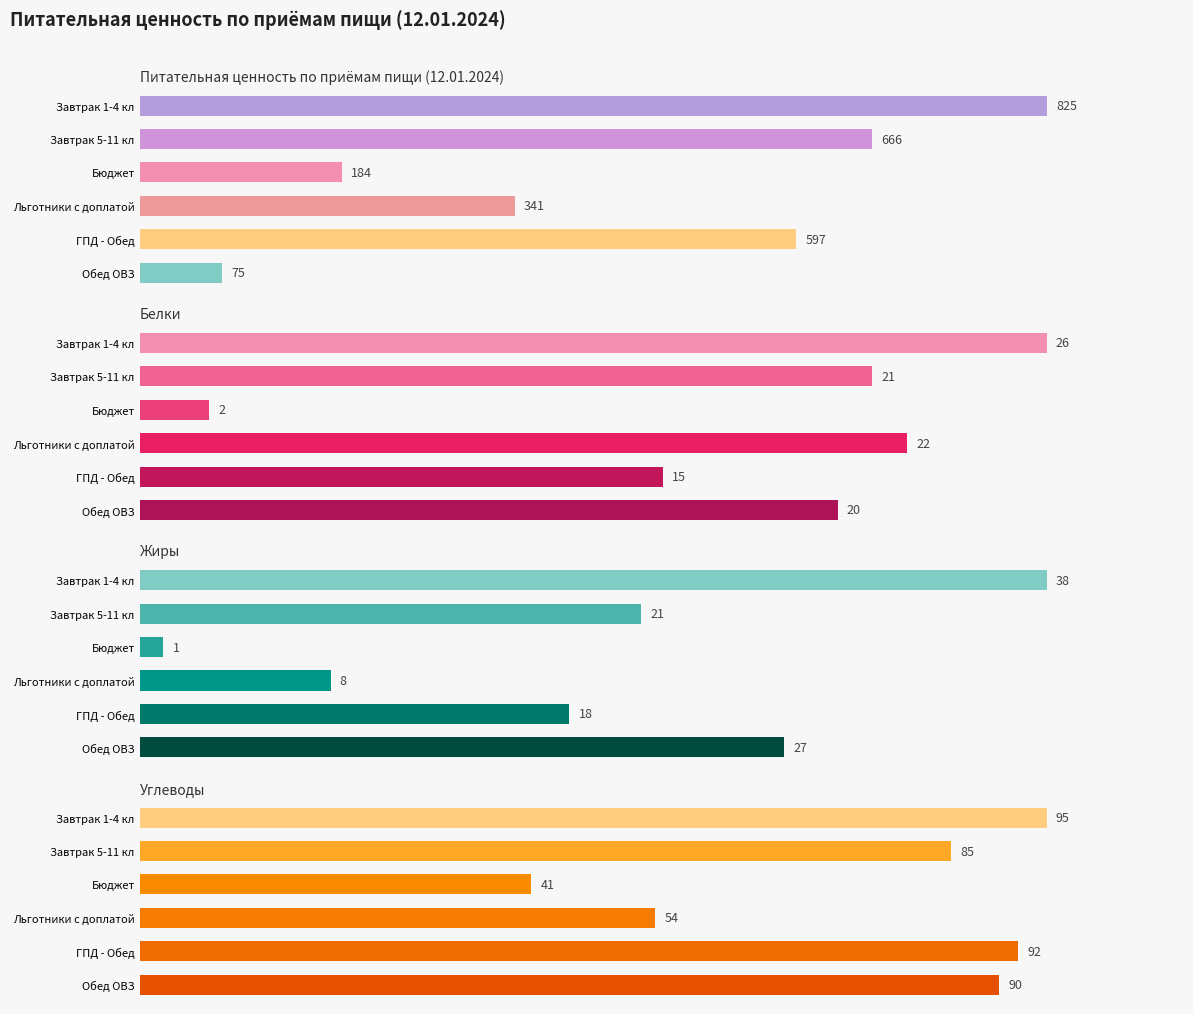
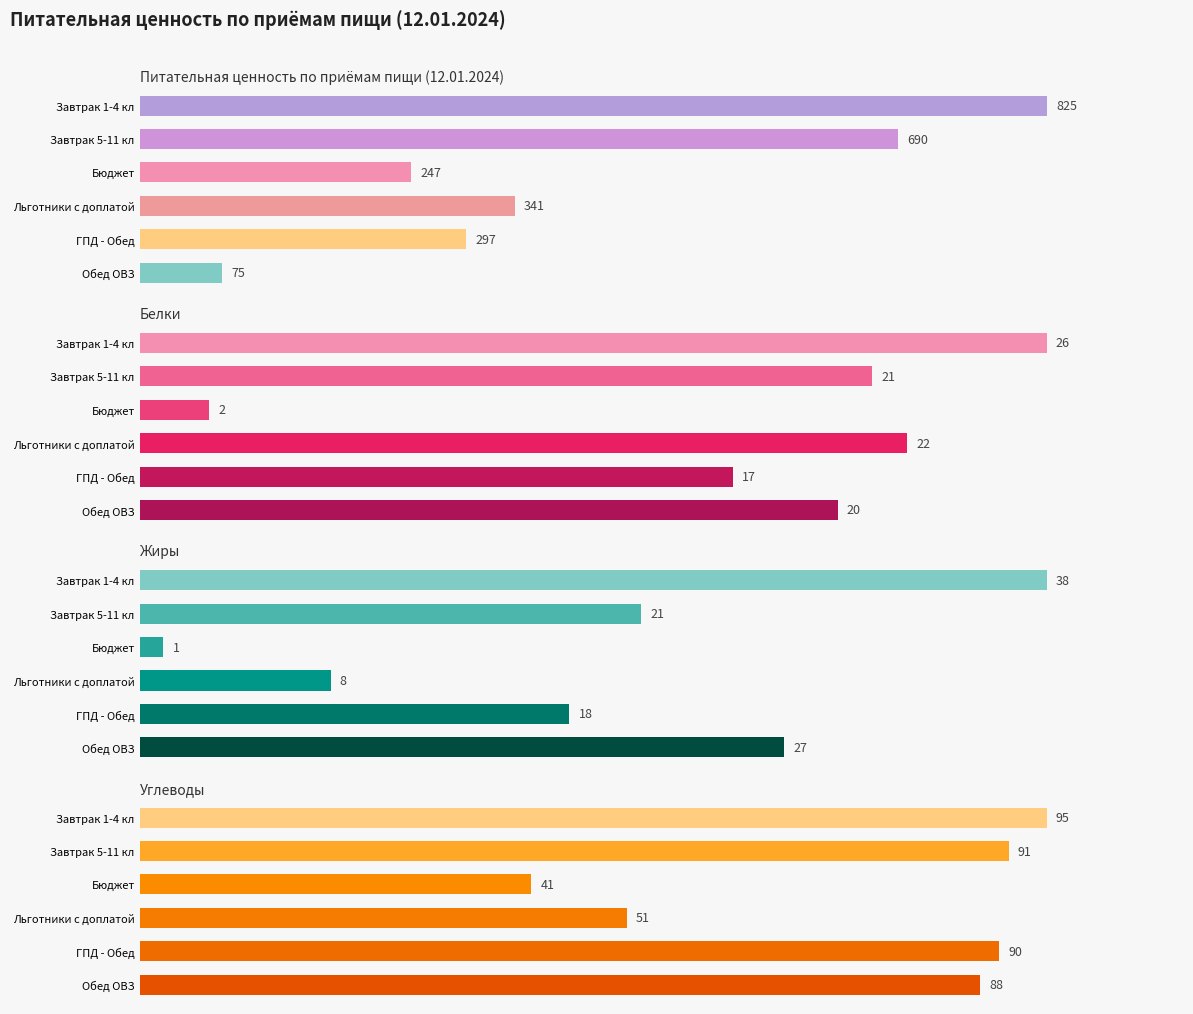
  {
    "Питательная ценность по приёмам пищи (12.01.2024)": {
      "Завтрак 1-4 кл": 825,
-     "Завтрак 5-11 кл": 666,
-     "Бюджет": 184,
+     "Завтрак 5-11 кл": 690,
+     "Бюджет": 247,
      "Льготники с доплатой": 341,
-     "ГПД - Обед": 597,
+     "ГПД - Обед": 297,
      "Обед ОВЗ": 75
    },
    "Белки": {
      "Завтрак 1-4 кл": 26,
      "Завтрак 5-11 кл": 21,
      "Бюджет": 2,
      "Льготники с доплатой": 22,
-     "ГПД - Обед": 15,
+     "ГПД - Обед": 17,
      "Обед ОВЗ": 20
    },
    "Жиры": {
      "Завтрак 1-4 кл": 38,
      "Завтрак 5-11 кл": 21,
      "Бюджет": 1,
      "Льготники с доплатой": 8,
      "ГПД - Обед": 18,
      "Обед ОВЗ": 27
    },
    "Углеводы": {
      "Завтрак 1-4 кл": 95,
-     "Завтрак 5-11 кл": 85,
+     "Завтрак 5-11 кл": 91,
      "Бюджет": 41,
-     "Льготники с доплатой": 54,
-     "ГПД - Обед": 92,
-     "Обед ОВЗ": 90
+     "Льготники с доплатой": 51,
+     "ГПД - Обед": 90,
+     "Обед ОВЗ": 88
    }
  }
